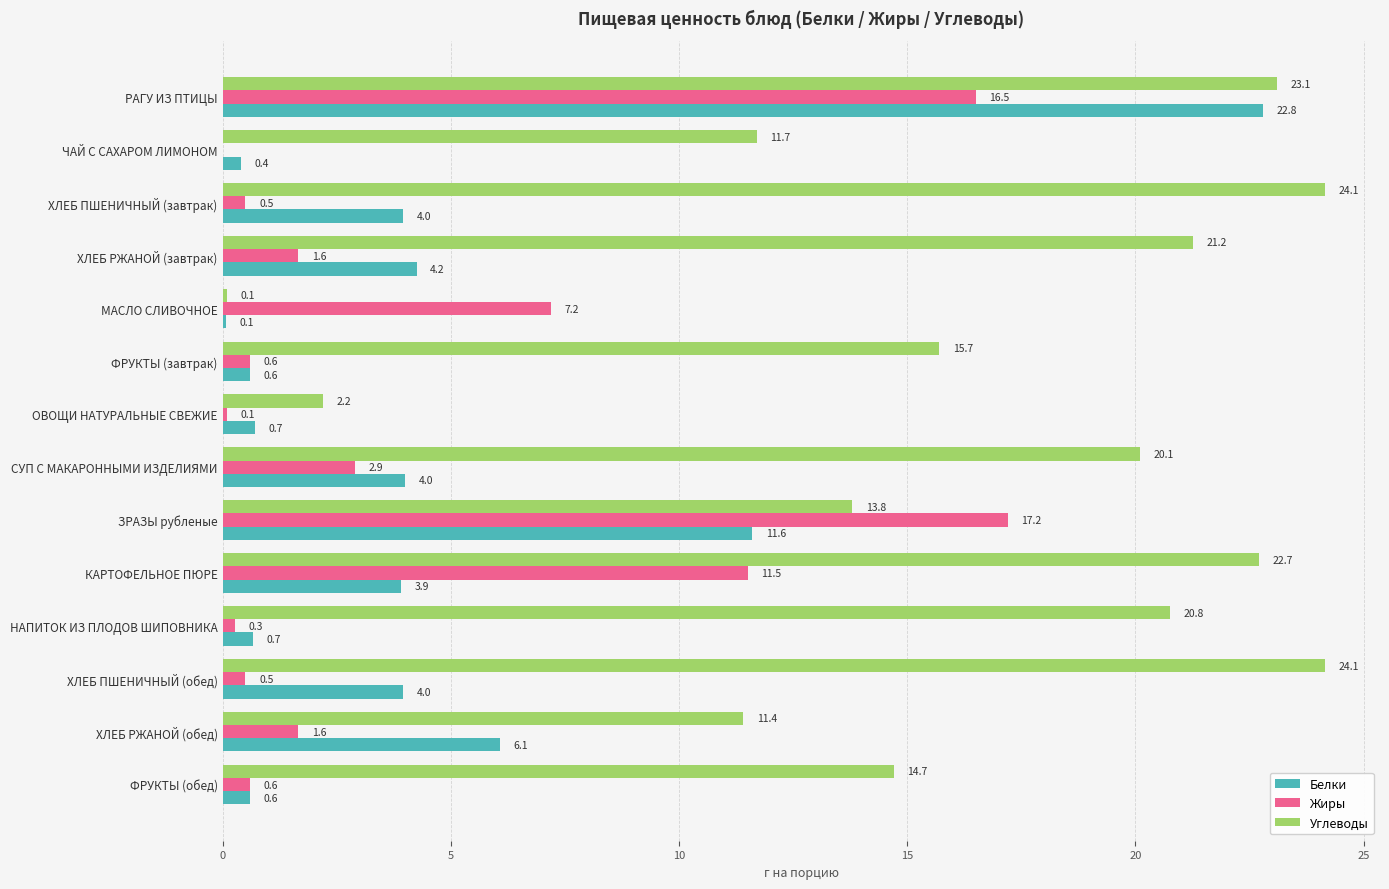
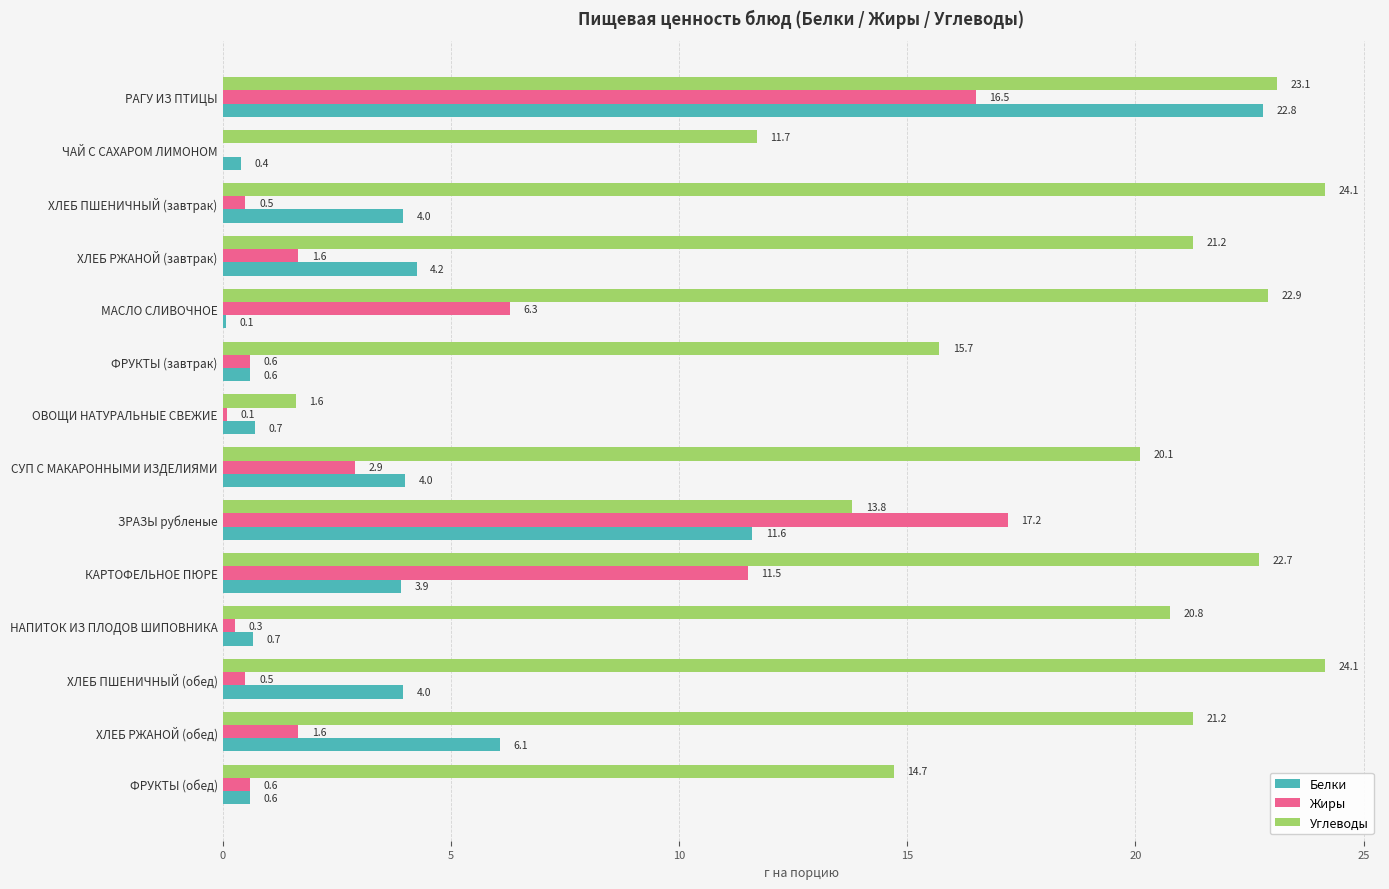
  {
    "Белки": {
      "РАГУ ИЗ ПТИЦЫ": 22.8,
      "ЧАЙ С САХАРОМ ЛИМОНОМ": 0.4,
      "ХЛЕБ ПШЕНИЧНЫЙ (завтрак)": 4.0,
      "ХЛЕБ РЖАНОЙ (завтрак)": 4.2,
      "МАСЛО СЛИВОЧНОЕ": 0.1,
      "ФРУКТЫ (завтрак)": 0.6,
      "ОВОЩИ НАТУРАЛЬНЫЕ СВЕЖИЕ": 0.7,
      "СУП С МАКАРОННЫМИ ИЗДЕЛИЯМИ": 4.0,
      "ЗРАЗЫ рубленые": 11.6,
      "КАРТОФЕЛЬНОЕ ПЮРЕ": 3.9,
      "НАПИТОК ИЗ ПЛОДОВ ШИПОВНИКА": 0.7,
      "ХЛЕБ ПШЕНИЧНЫЙ (обед)": 4.0,
      "ХЛЕБ РЖАНОЙ (обед)": 6.1,
      "ФРУКТЫ (обед)": 0.6
    },
    "Жиры": {
      "РАГУ ИЗ ПТИЦЫ": 16.5,
      "ХЛЕБ ПШЕНИЧНЫЙ (завтрак)": 0.5,
      "ХЛЕБ РЖАНОЙ (завтрак)": 1.6,
-     "МАСЛО СЛИВОЧНОЕ": 7.2,
+     "МАСЛО СЛИВОЧНОЕ": 6.3,
      "ФРУКТЫ (завтрак)": 0.6,
      "ОВОЩИ НАТУРАЛЬНЫЕ СВЕЖИЕ": 0.1,
      "СУП С МАКАРОННЫМИ ИЗДЕЛИЯМИ": 2.9,
      "ЗРАЗЫ рубленые": 17.2,
      "КАРТОФЕЛЬНОЕ ПЮРЕ": 11.5,
      "НАПИТОК ИЗ ПЛОДОВ ШИПОВНИКА": 0.3,
      "ХЛЕБ ПШЕНИЧНЫЙ (обед)": 0.5,
      "ХЛЕБ РЖАНОЙ (обед)": 1.6,
      "ФРУКТЫ (обед)": 0.6
    },
    "Углеводы": {
      "РАГУ ИЗ ПТИЦЫ": 23.1,
      "ЧАЙ С САХАРОМ ЛИМОНОМ": 11.7,
      "ХЛЕБ ПШЕНИЧНЫЙ (завтрак)": 24.1,
      "ХЛЕБ РЖАНОЙ (завтрак)": 21.2,
-     "МАСЛО СЛИВОЧНОЕ": 0.1,
+     "МАСЛО СЛИВОЧНОЕ": 22.9,
      "ФРУКТЫ (завтрак)": 15.7,
-     "ОВОЩИ НАТУРАЛЬНЫЕ СВЕЖИЕ": 2.2,
+     "ОВОЩИ НАТУРАЛЬНЫЕ СВЕЖИЕ": 1.6,
      "СУП С МАКАРОННЫМИ ИЗДЕЛИЯМИ": 20.1,
      "ЗРАЗЫ рубленые": 13.8,
      "КАРТОФЕЛЬНОЕ ПЮРЕ": 22.7,
      "НАПИТОК ИЗ ПЛОДОВ ШИПОВНИКА": 20.8,
      "ХЛЕБ ПШЕНИЧНЫЙ (обед)": 24.1,
-     "ХЛЕБ РЖАНОЙ (обед)": 11.4,
+     "ХЛЕБ РЖАНОЙ (обед)": 21.2,
      "ФРУКТЫ (обед)": 14.7
    }
  }
